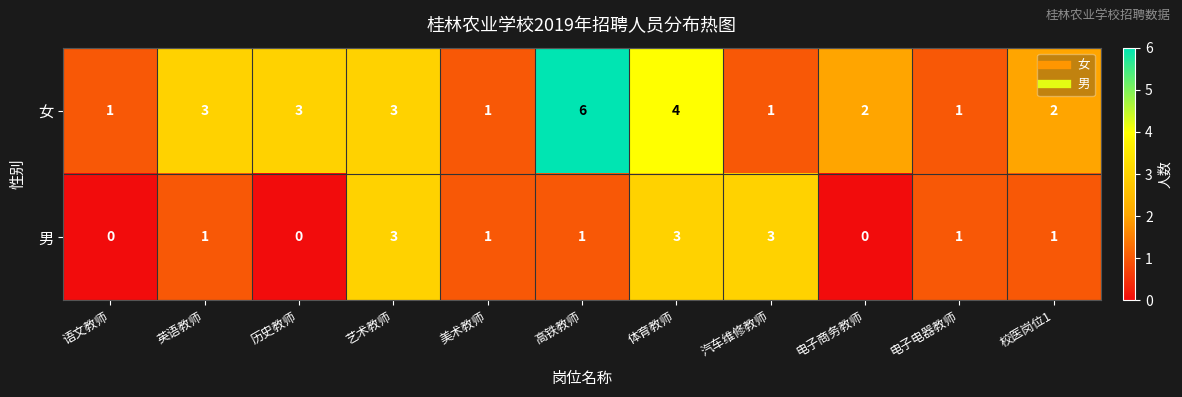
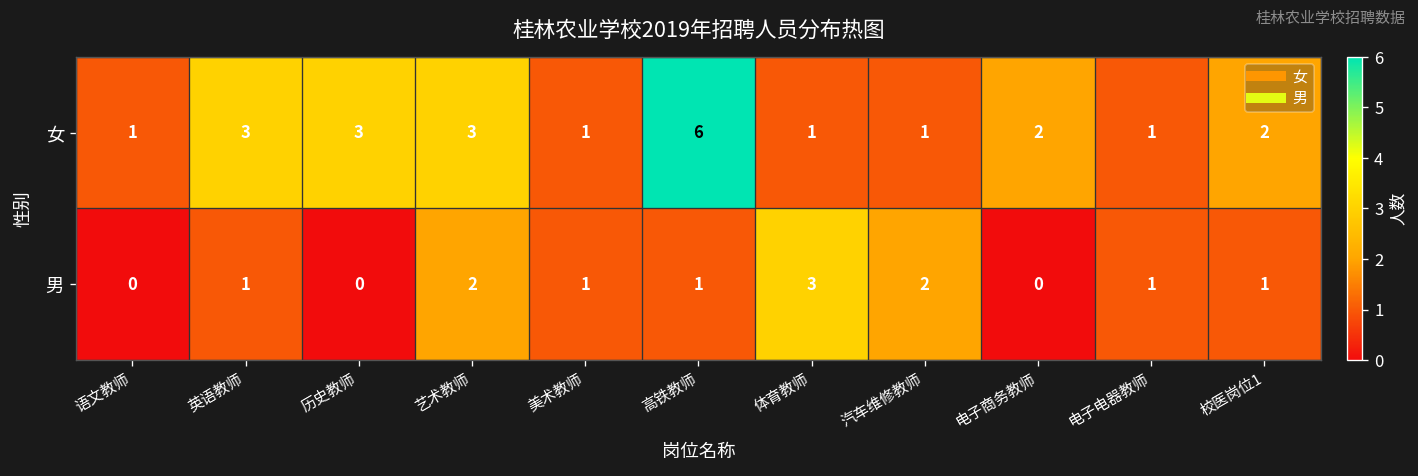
  {
    "女": {
      "语文教师": 1,
      "英语教师": 3,
      "历史教师": 3,
      "艺术教师": 3,
      "美术教师": 1,
      "高铁教师": 6,
-     "体育教师": 4,
+     "体育教师": 1,
      "汽车维修教师": 1,
      "电子商务教师": 2,
      "电子电器教师": 1,
      "校医岗位1": 2
    },
    "男": {
      "语文教师": 0,
      "英语教师": 1,
      "历史教师": 0,
-     "艺术教师": 3,
+     "艺术教师": 2,
      "美术教师": 1,
      "高铁教师": 1,
      "体育教师": 3,
-     "汽车维修教师": 3,
+     "汽车维修教师": 2,
      "电子商务教师": 0,
      "电子电器教师": 1,
      "校医岗位1": 1
    }
  }
